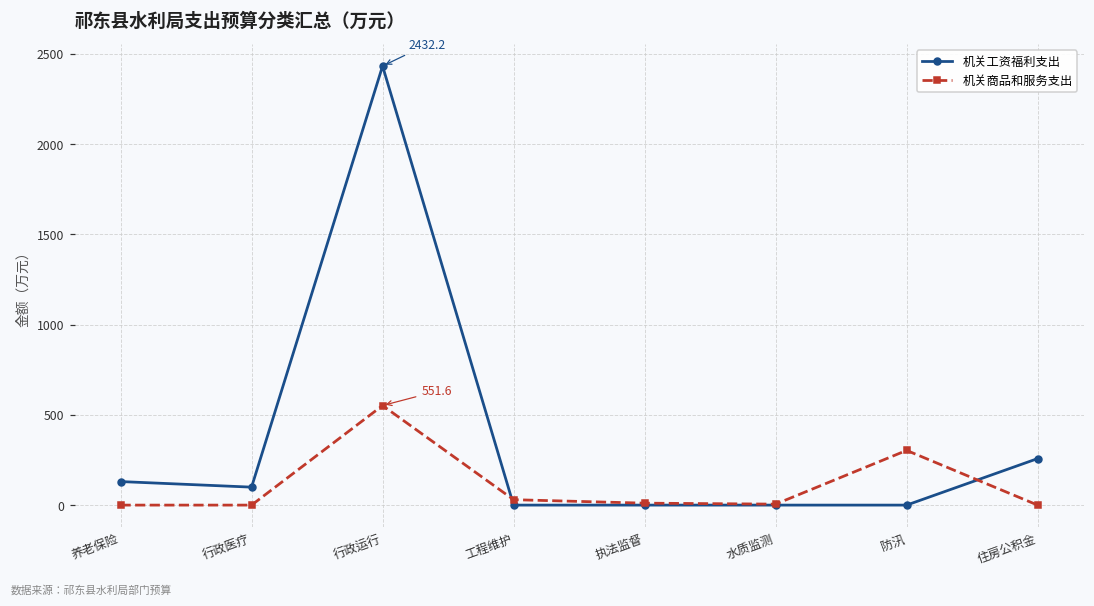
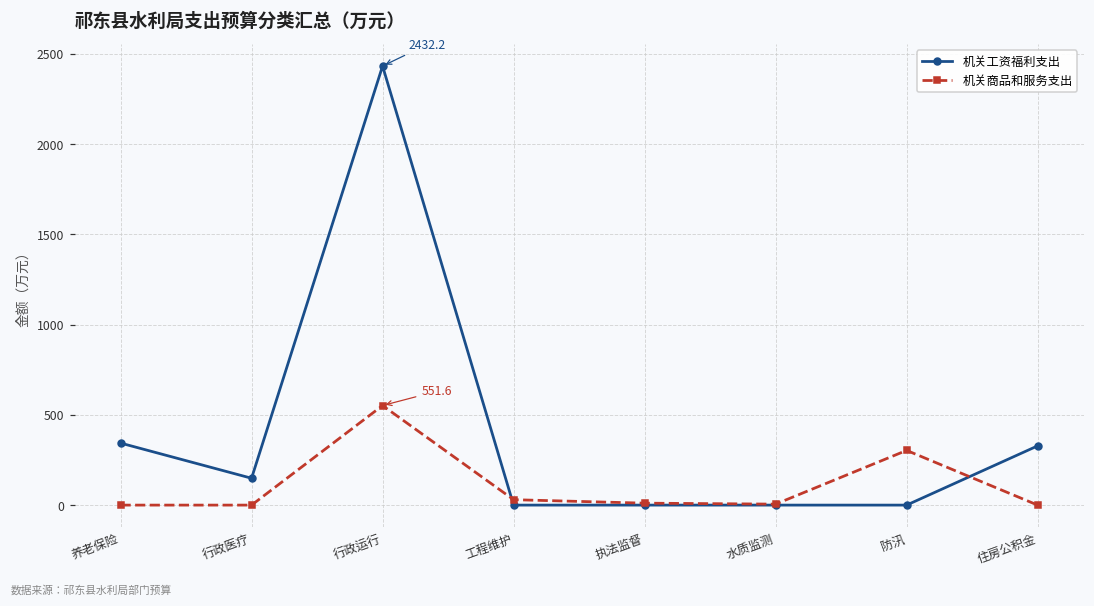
  {
    "机关工资福利支出": {
-     "养老保险": 130,
-     "行政医疗": 100,
+     "养老保险": 340,
+     "行政医疗": 150,
      "工程维护": 0,
      "防汛": 0,
-     "住房公积金": 260
+     "住房公积金": 330
    },
    "机关商品和服务支出": {
      "行政运行": 551.6
    }
  }
